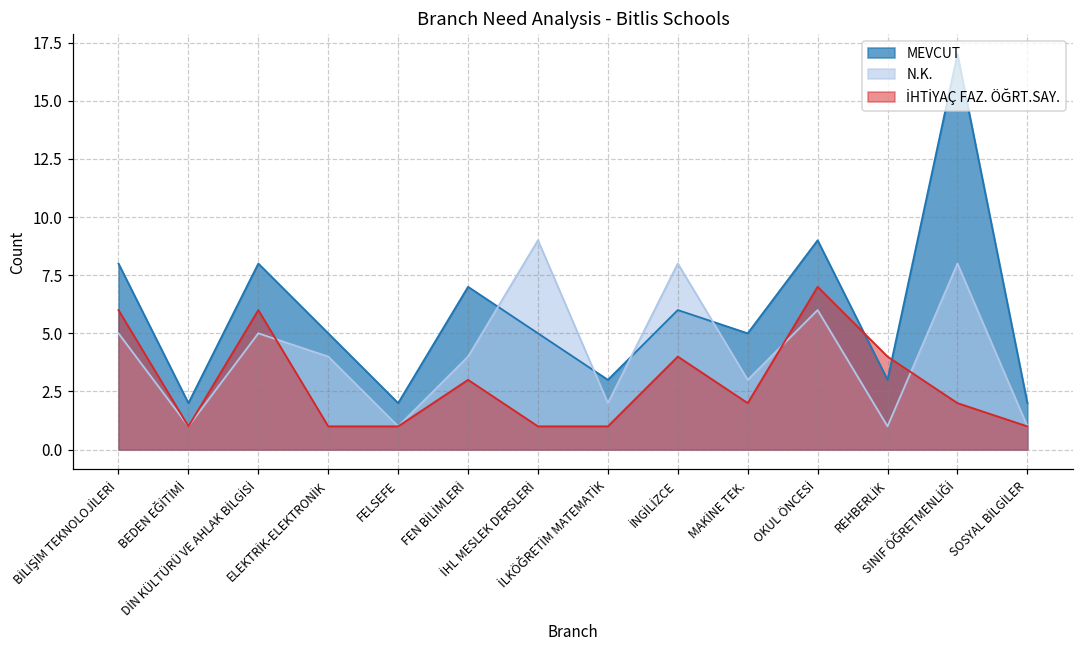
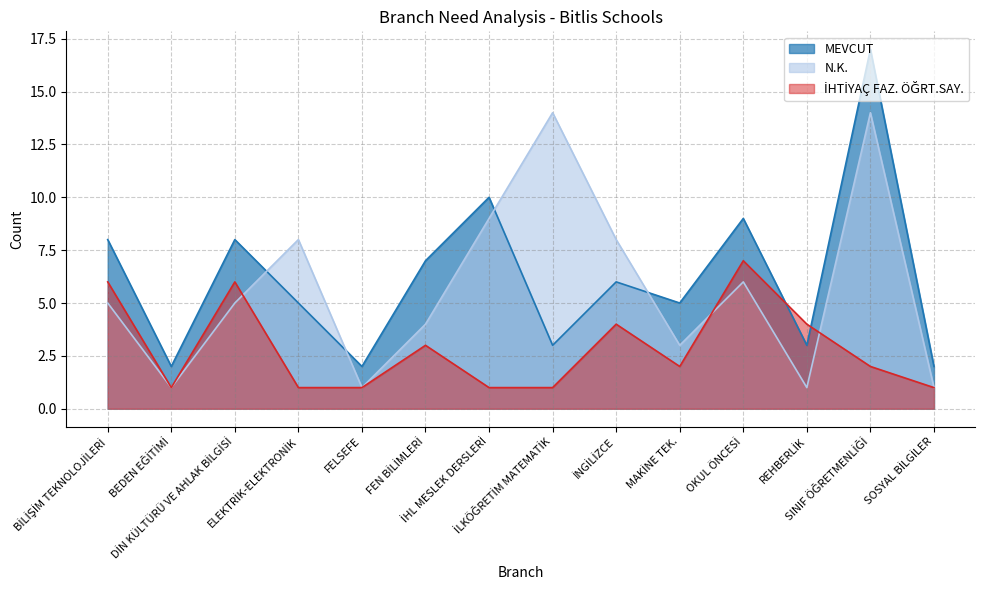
  {
    "MEVCUT": {
      "BİLİŞİM TEKNOLOJİLERİ": 8,
      "BEDEN EĞİTİMİ": 2,
      "DİN KÜLTÜRÜ VE AHLAK BİLGİSİ": 8,
      "ELEKTRİK-ELEKTRONİK": 5,
      "FELSEFE": 2,
      "FEN BİLİMLERİ": 7,
-     "İHL MESLEK DERSLERİ": 5,
+     "İHL MESLEK DERSLERİ": 10,
      "İLKÖĞRETİM MATEMATİK": 3,
      "İNGİLİZCE": 6,
      "MAKİNE TEK.": 5,
      "OKUL ÖNCESİ": 9,
      "REHBERLİK": 3,
      "SOSYAL BİLGİLER": 2
    },
    "N.K.": {
      "BİLİŞİM TEKNOLOJİLERİ": 5,
      "DİN KÜLTÜRÜ VE AHLAK BİLGİSİ": 5,
-     "ELEKTRİK-ELEKTRONİK": 4,
+     "ELEKTRİK-ELEKTRONİK": 8,
      "FEN BİLİMLERİ": 4,
      "İHL MESLEK DERSLERİ": 9,
-     "İLKÖĞRETİM MATEMATİK": 2,
+     "İLKÖĞRETİM MATEMATİK": 14,
      "İNGİLİZCE": 8,
      "MAKİNE TEK.": 3,
      "OKUL ÖNCESİ": 6,
      "REHBERLİK": 1,
-     "SINIF ÖĞRETMENLİĞİ": 8
+     "SINIF ÖĞRETMENLİĞİ": 14
    },
    "İHTİYAÇ FAZ. ÖĞRT.SAY.": {
      "BİLİŞİM TEKNOLOJİLERİ": 6,
      "DİN KÜLTÜRÜ VE AHLAK BİLGİSİ": 6,
      "ELEKTRİK-ELEKTRONİK": 1,
      "FEN BİLİMLERİ": 3,
      "İHL MESLEK DERSLERİ": 1,
      "İLKÖĞRETİM MATEMATİK": 1,
      "İNGİLİZCE": 4,
      "MAKİNE TEK.": 2,
      "OKUL ÖNCESİ": 7,
      "REHBERLİK": 4,
      "SINIF ÖĞRETMENLİĞİ": 2
    }
  }
